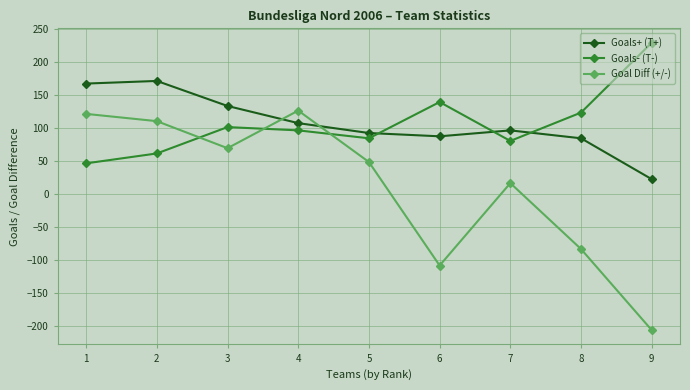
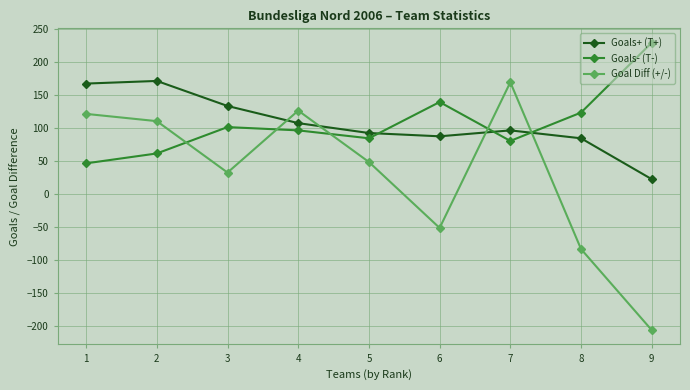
  {
    "Goal Diff (+/-)": {
      "1": 120,
      "2": 110,
-     "3": 70,
+     "3": 30,
      "4": 130,
      "5": 50,
-     "6": -110,
-     "7": 20,
+     "6": -50,
+     "7": 170,
      "8": -80,
      "9": -210
    }
  }
